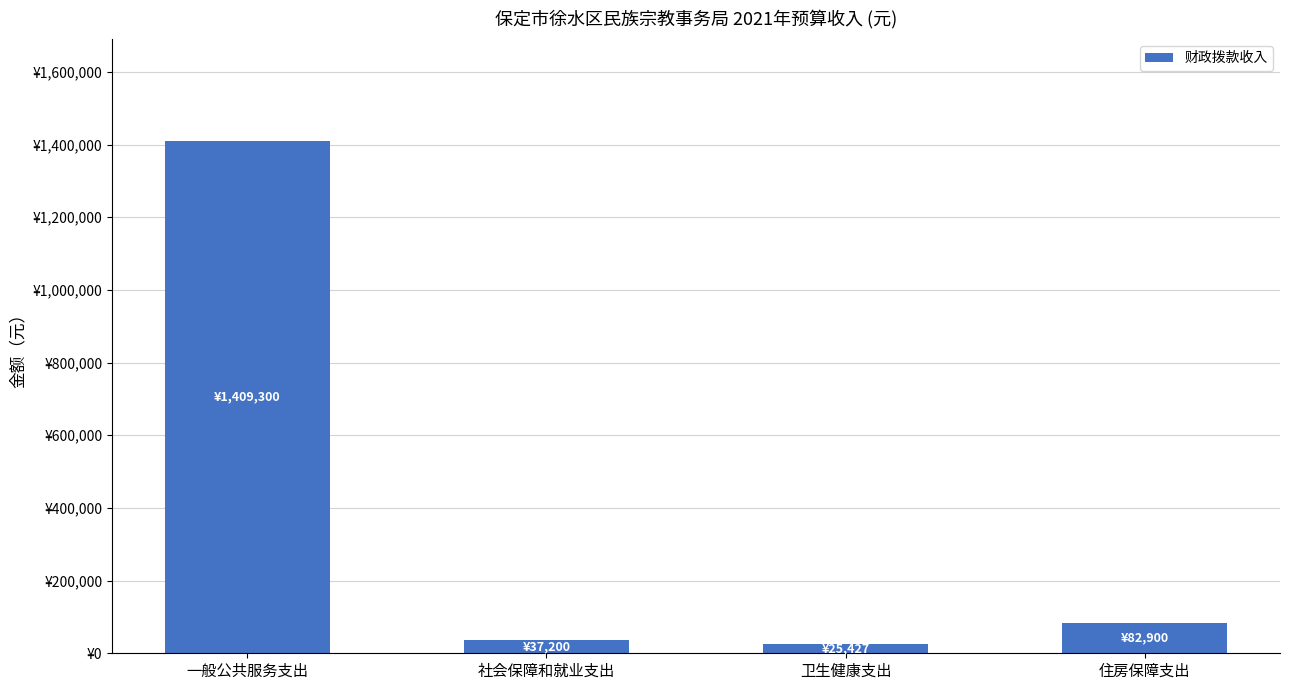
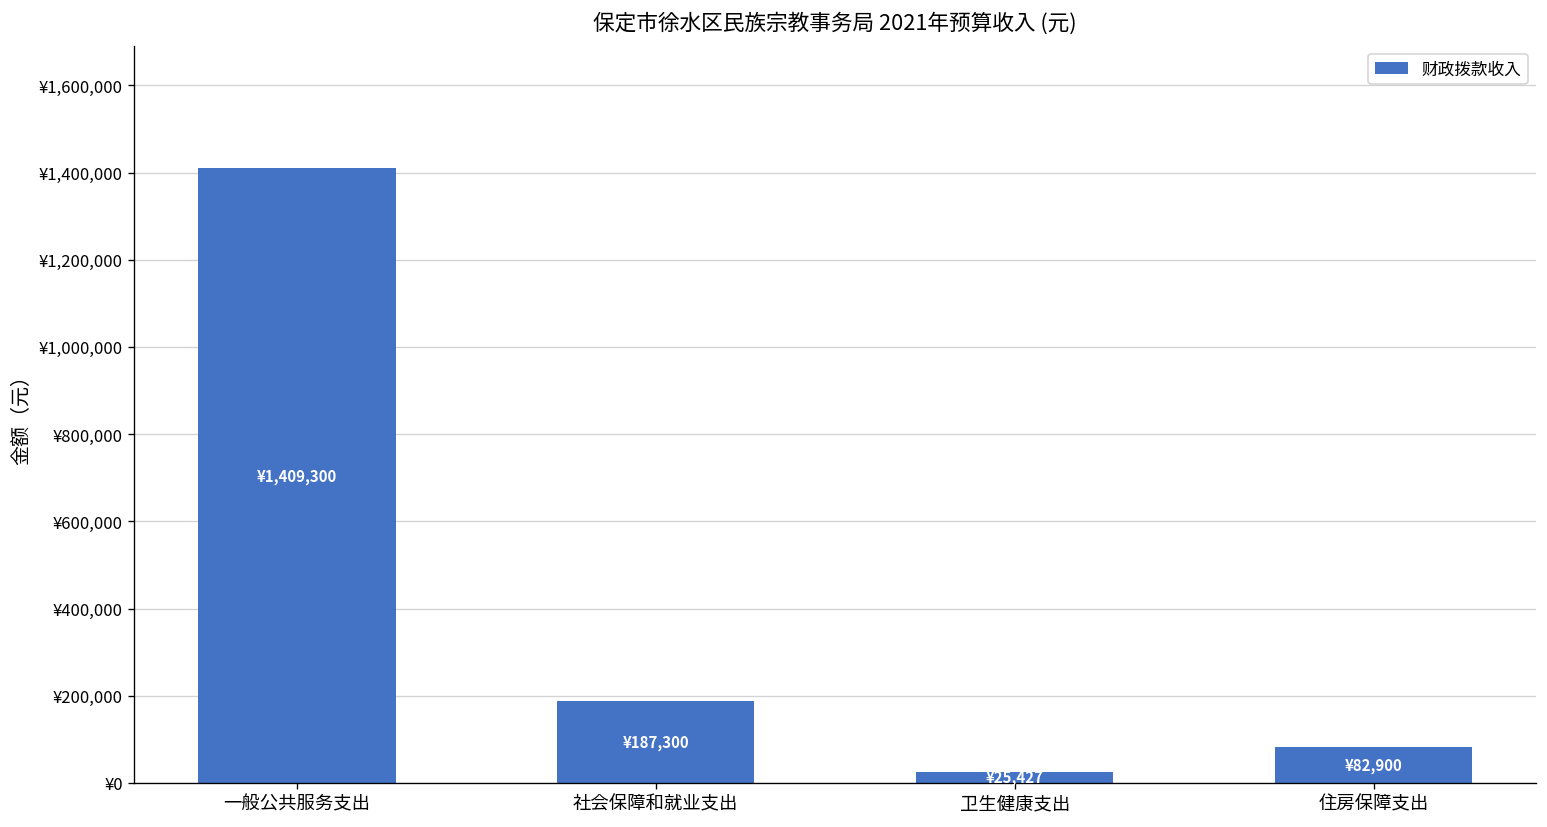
  {
    "一般公共服务支出": "¥1,409,300",
-   "社会保障和就业支出": "¥37,200",
+   "社会保障和就业支出": "¥187,300",
    "卫生健康支出": "¥25,427",
    "住房保障支出": "¥82,900"
  }
